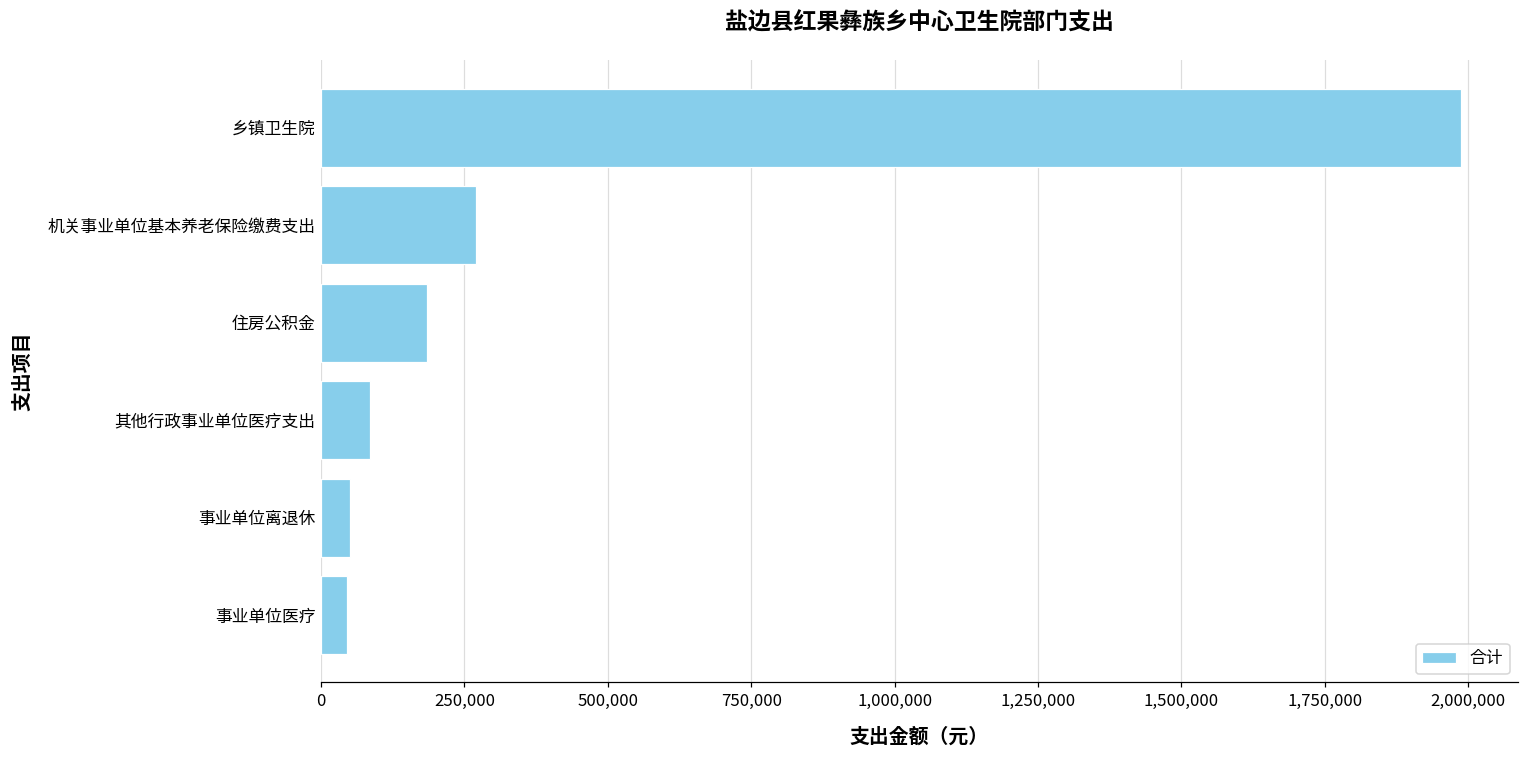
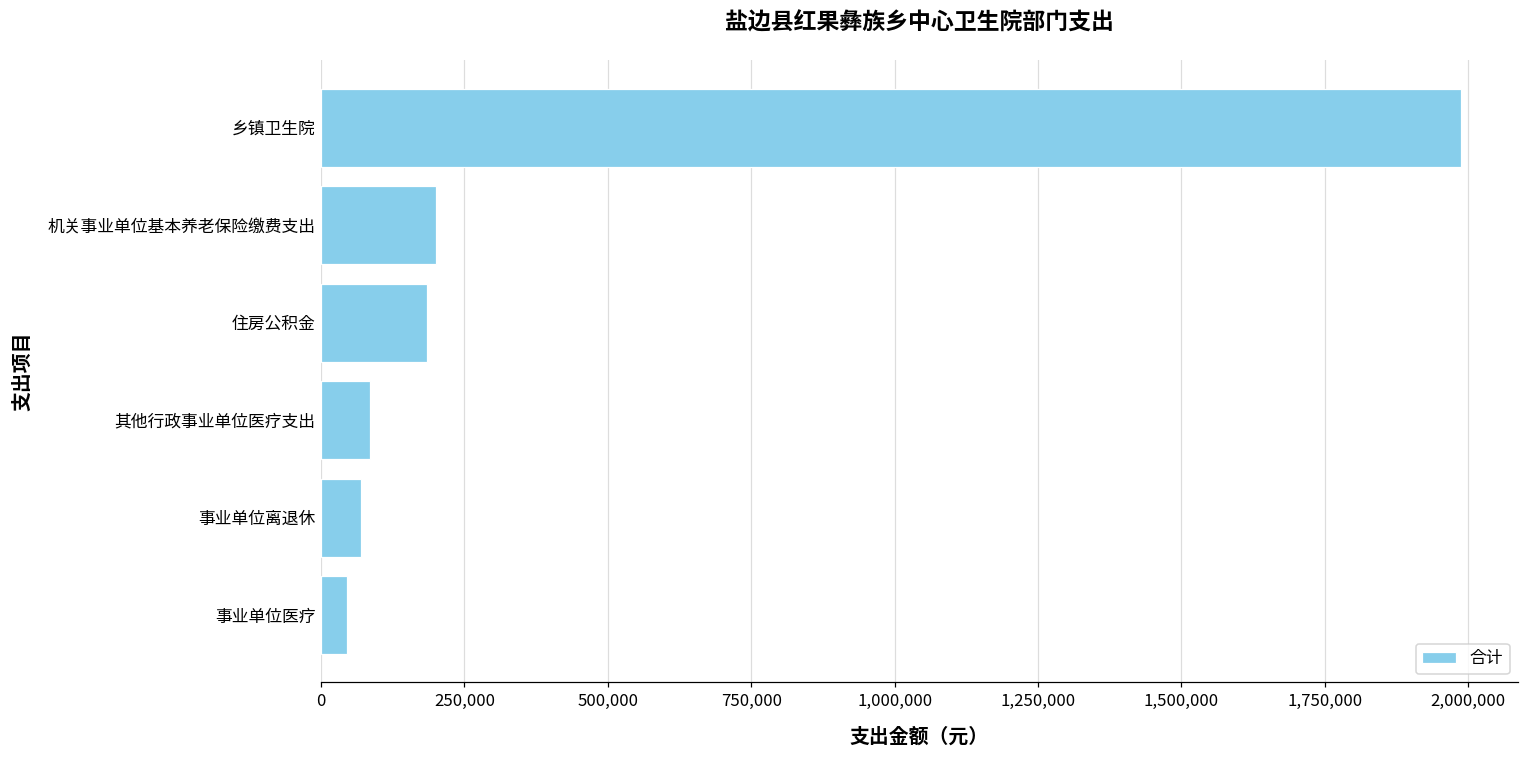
  {
    "乡镇卫生院": "1,990,000",
-   "机关事业单位基本养老保险缴费支出": "270,000",
+   "机关事业单位基本养老保险缴费支出": "200,000",
    "住房公积金": "180,000",
    "其他行政事业单位医疗支出": "90,000",
-   "事业单位离退休": "50,000",
+   "事业单位离退休": "70,000",
    "事业单位医疗": "50,000"
  }
